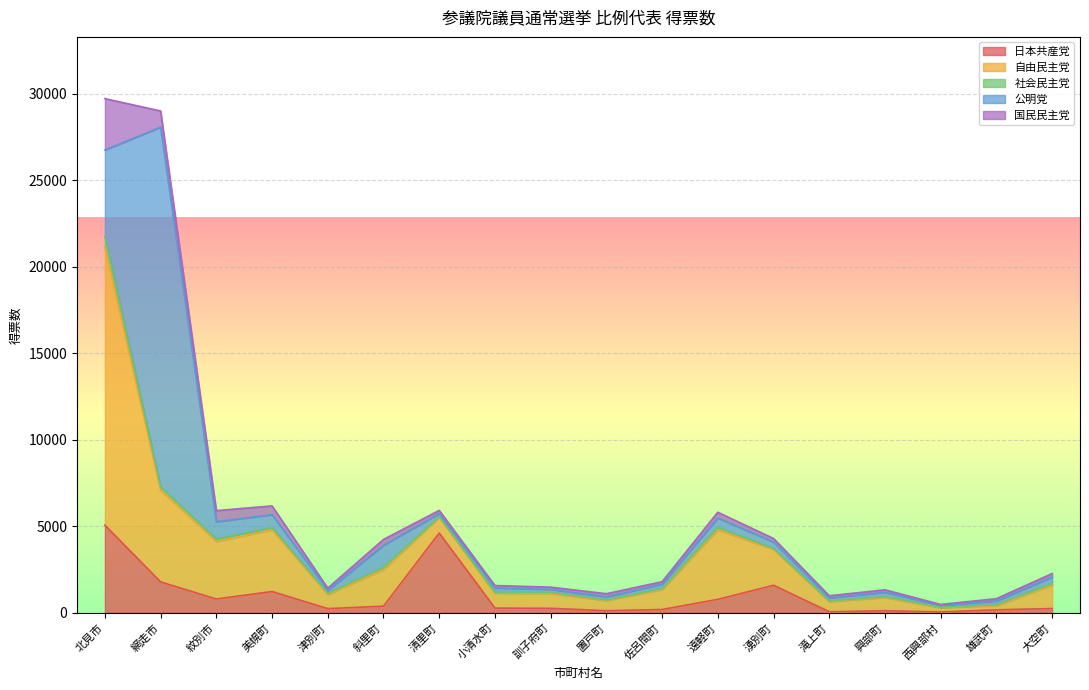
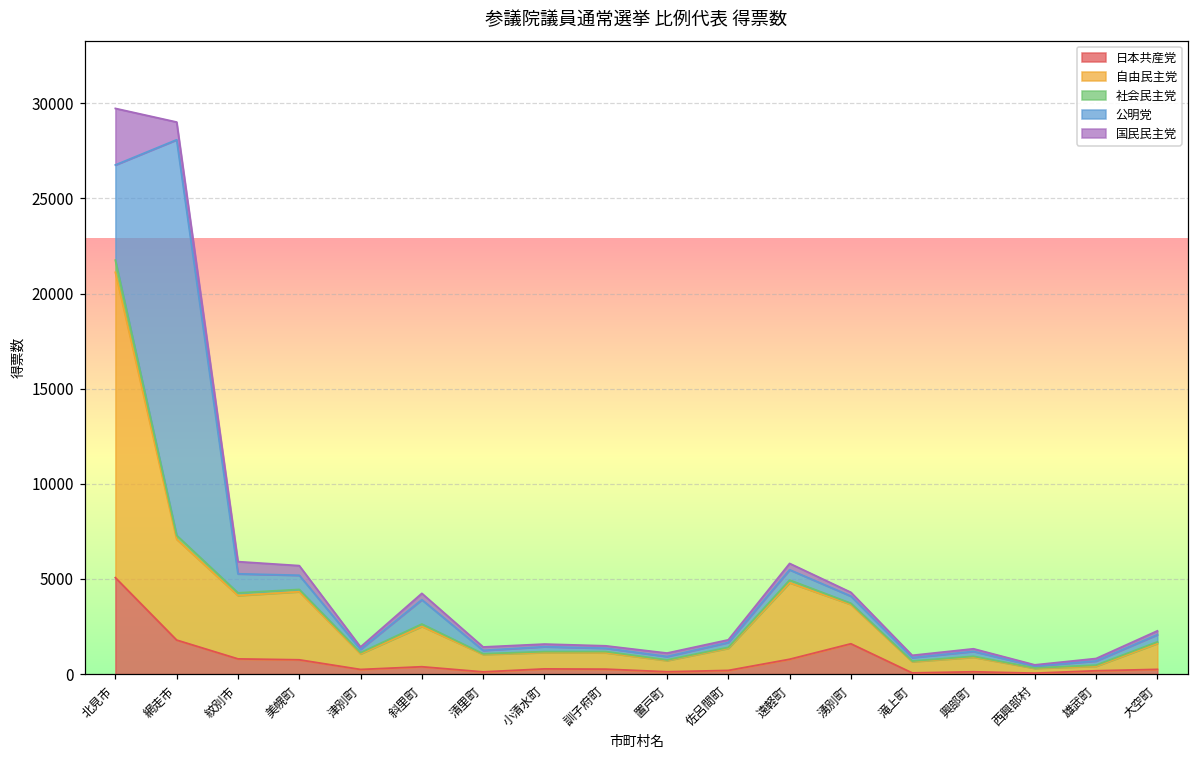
  {
    "日本共産党": {
      "北見市": 5100,
      "網走市": 1800,
      "紋別市": 800,
-     "美幌町": 1200,
+     "美幌町": 800,
      "津別町": 200,
      "斜里町": 400,
-     "清里町": 4600,
+     "清里町": 100,
      "小清水町": 300,
      "訓子府町": 300,
      "置戸町": 100,
      "佐呂間町": 200,
      "遠軽町": 800,
      "湧別町": 1600,
      "滝上町": 100,
      "興部町": 100,
      "西興部村": 0,
      "雄武町": 200,
      "大空町": 200
    },
    "自由民主党": {
      "北見市": 16000,
      "網走市": 5300
    },
    "社会民主党": {
      "北見市": 600,
      "網走市": 200
    },
    "公明党": {
      "北見市": 5000,
      "網走市": 20800,
      "紋別市": 1000,
      "美幌町": 700,
      "斜里町": 1300,
      "清里町": 200,
      "置戸町": 200,
      "遠軽町": 500,
      "湧別町": 400,
      "大空町": 400
    },
    "国民民主党": {
      "北見市": 3000,
      "網走市": 900,
      "紋別市": 600,
      "美幌町": 500,
      "斜里町": 300,
      "清里町": 200,
      "置戸町": 200,
      "遠軽町": 300,
      "湧別町": 200,
      "大空町": 200
    }
  }
